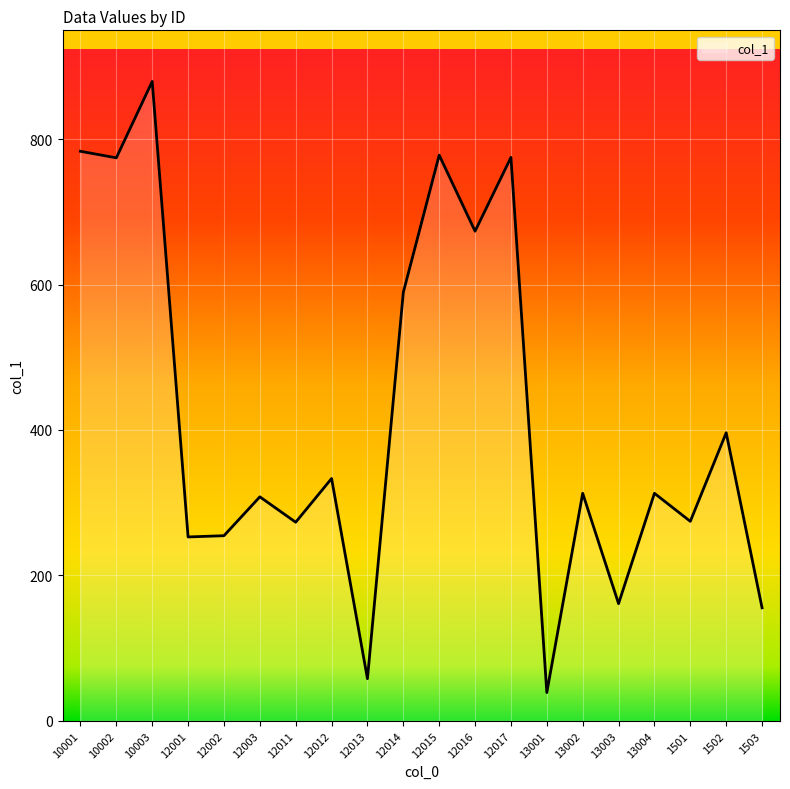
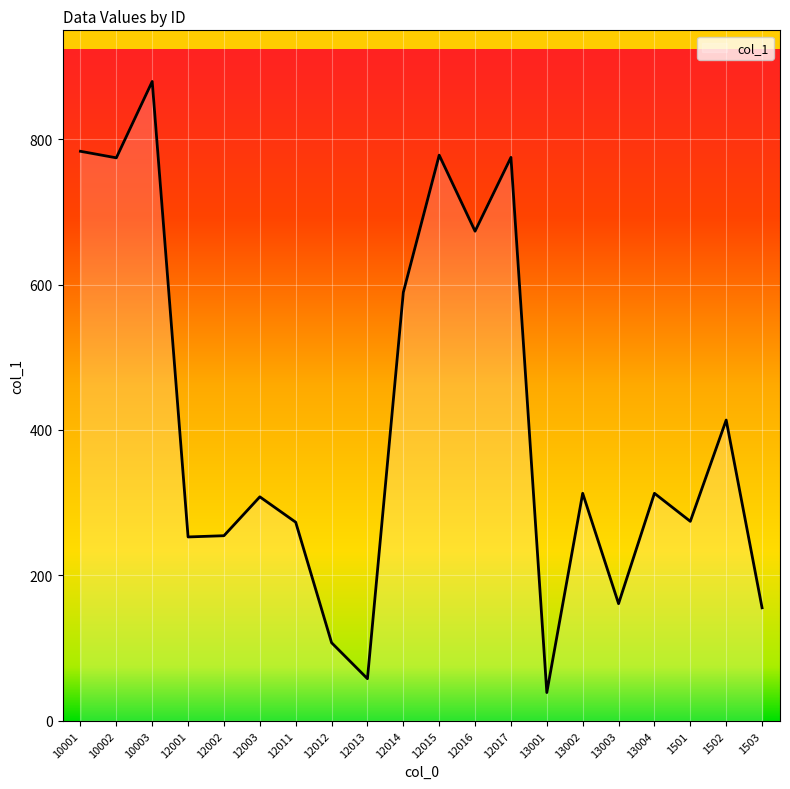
  {
    "10001": 780,
    "10002": 770,
    "10003": 880,
    "12001": 250,
    "12002": 250,
    "12003": 310,
    "12011": 270,
-   "12012": 330,
+   "12012": 110,
    "12013": 60,
    "12014": 590,
    "12015": 780,
    "12016": 670,
    "12017": 770,
    "13001": 40,
    "13002": 310,
    "13003": 160,
    "13004": 310,
    "1501": 270,
-   "1502": 400,
+   "1502": 410,
    "1503": 160
  }
